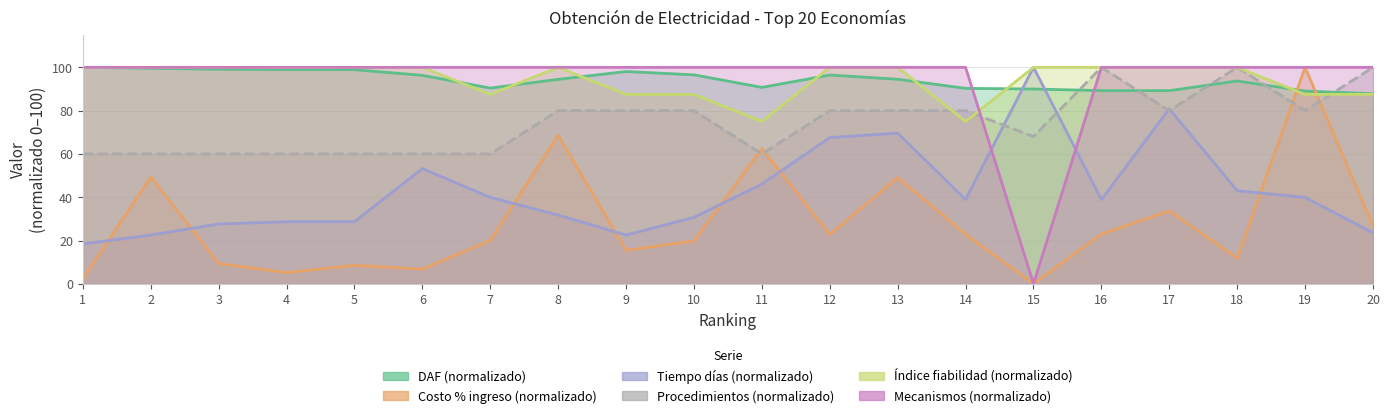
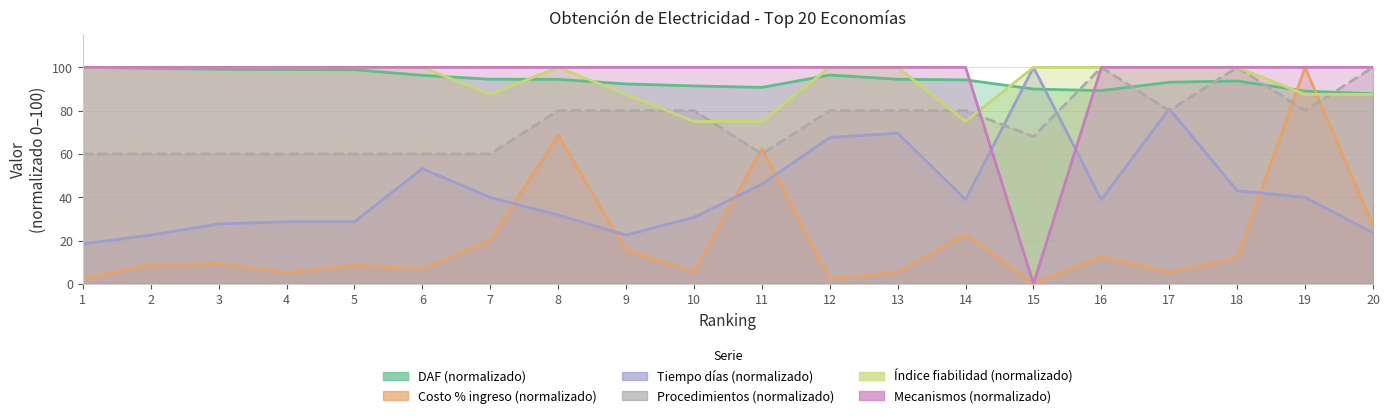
  {
    "DAF (normalizado)": {
      "6": 96,
-     "7": 90,
+     "7": 95,
      "8": 94,
-     "9": 98,
-     "10": 97,
+     "9": 92,
+     "10": 91,
      "11": 91,
      "12": 96,
      "13": 95,
-     "14": 90,
+     "14": 94,
      "15": 90,
      "16": 89,
-     "17": 89,
+     "17": 93,
      "18": 94,
      "19": 89
    },
    "Costo % ingreso (normalizado)": {
      "1": 2,
-     "2": 49,
+     "2": 9,
      "3": 9,
      "4": 5,
      "5": 9,
      "6": 7,
      "7": 20,
      "8": 69,
      "9": 15,
-     "10": 20,
+     "10": 5,
      "11": 63,
-     "12": 23,
-     "13": 49,
+     "12": 2,
+     "13": 5,
      "14": 23,
-     "16": 23,
-     "17": 34,
+     "16": 12,
+     "17": 5,
      "18": 12,
      "20": 27
    },
    "Índice fiabilidad (normalizado)": {
      "7": 88,
      "9": 88,
-     "10": 88,
+     "10": 75,
      "11": 75,
      "14": 75,
      "19": 88
    }
  }
